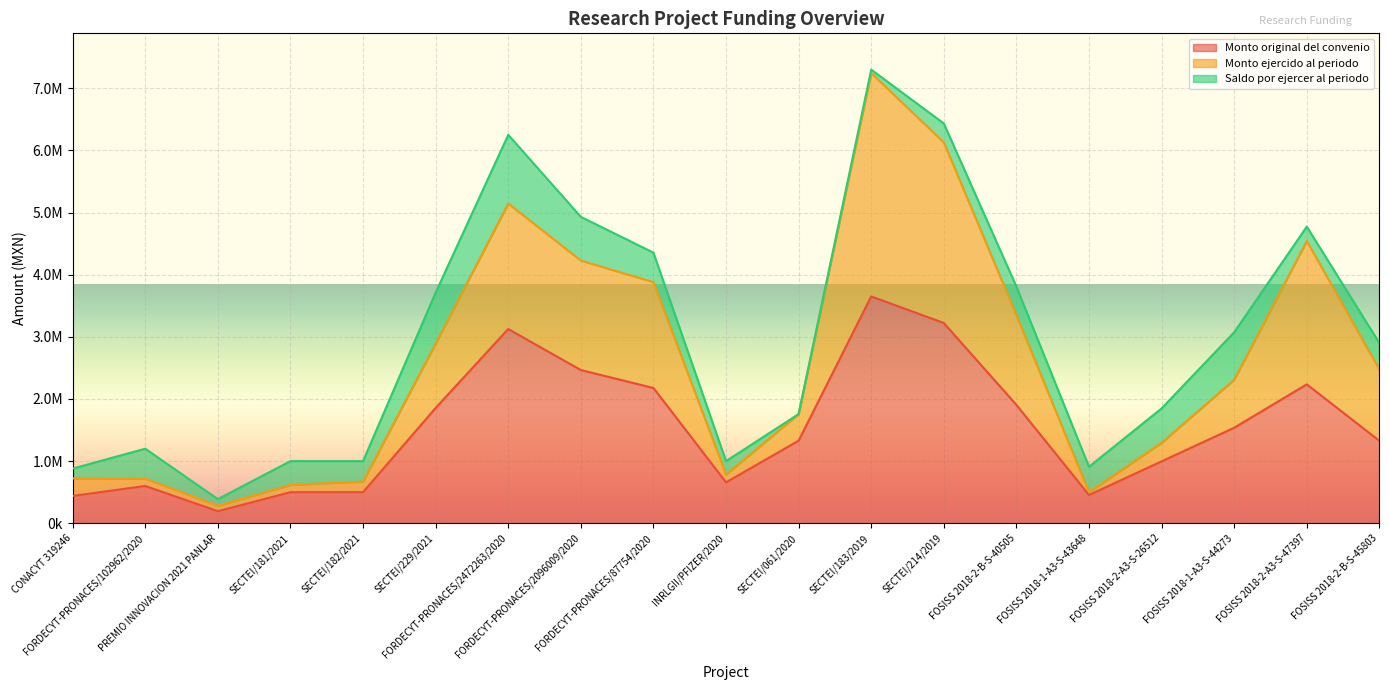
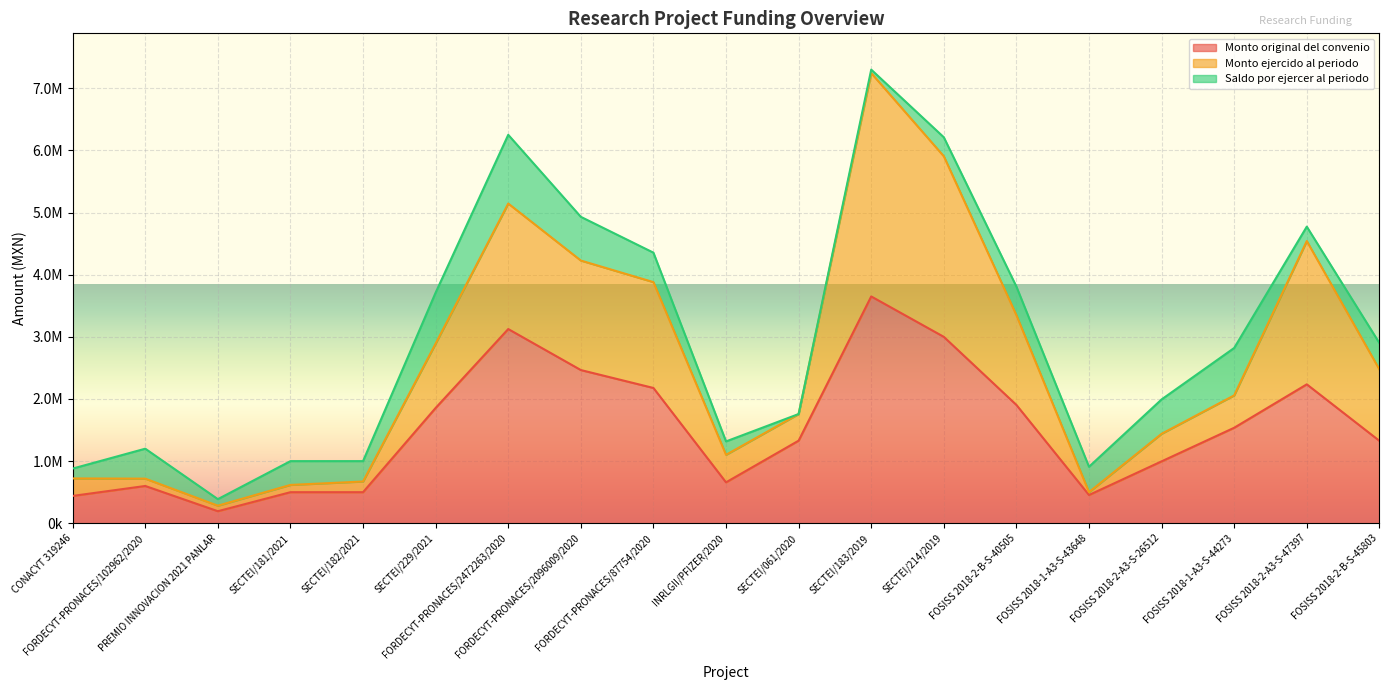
  {
    "Monto original del convenio": {
      "CONACYT 319246": 400000,
      "FORDECYT-PRONACES/102962/2020": 600000,
      "PREMIO INNOVACION 2021 PANLAR": 200000,
      "SECTEI/181/2021": 500000,
      "SECTEI/182/2021": 500000,
      "SECTEI/229/2021": 1900000,
      "FORDECYT-PRONACES/2472263/2020": 3100000,
      "FORDECYT-PRONACES/2096009/2020": 2500000,
      "FORDECYT-PRONACES/87754/2020": 2200000,
      "INRLGII/PFIZER/2020": 700000,
      "SECTEI/061/2020": 1300000,
      "SECTEI/183/2019": 3700000,
-     "SECTEI/214/2019": 3200000,
+     "SECTEI/214/2019": 3000000,
      "FOSISS 2018-2-B-S-40505": 1900000,
      "FOSISS 2018-1-A3-S-43648": 500000,
      "FOSISS 2018-2-A3-S-26512": 1000000,
      "FOSISS 2018-1-A3-S-44273": 1500000,
      "FOSISS 2018-2-A3-S-47397": 2200000,
      "FOSISS 2018-2-B-S-45803": 1300000
    },
    "Monto ejercido al periodo": {
      "CONACYT 319246": 300000,
      "FORDECYT-PRONACES/102962/2020": 100000,
      "PREMIO INNOVACION 2021 PANLAR": 100000,
      "SECTEI/181/2021": 100000,
      "SECTEI/182/2021": 200000,
      "SECTEI/229/2021": 1000000,
      "FORDECYT-PRONACES/2472263/2020": 2000000,
      "FORDECYT-PRONACES/2096009/2020": 1800000,
      "FORDECYT-PRONACES/87754/2020": 1700000,
-     "INRLGII/PFIZER/2020": 100000,
+     "INRLGII/PFIZER/2020": 400000,
      "SECTEI/183/2019": 3600000,
      "SECTEI/214/2019": 2900000,
      "FOSISS 2018-2-B-S-40505": 1400000,
      "FOSISS 2018-1-A3-S-43648": 0,
-     "FOSISS 2018-2-A3-S-26512": 300000,
-     "FOSISS 2018-1-A3-S-44273": 800000,
+     "FOSISS 2018-2-A3-S-26512": 400000,
+     "FOSISS 2018-1-A3-S-44273": 500000,
      "FOSISS 2018-2-A3-S-47397": 2300000,
      "FOSISS 2018-2-B-S-45803": 1100000
    },
    "Saldo por ejercer al periodo": {
      "CONACYT 319246": 200000,
      "FORDECYT-PRONACES/102962/2020": 500000,
      "PREMIO INNOVACION 2021 PANLAR": 100000,
      "SECTEI/181/2021": 400000,
      "SECTEI/182/2021": 300000,
      "SECTEI/229/2021": 800000,
      "FORDECYT-PRONACES/2472263/2020": 1100000,
      "FORDECYT-PRONACES/2096009/2020": 700000,
      "FORDECYT-PRONACES/87754/2020": 500000,
      "INRLGII/PFIZER/2020": 200000,
      "SECTEI/183/2019": 100000,
      "SECTEI/214/2019": 300000,
      "FOSISS 2018-2-B-S-40505": 500000,
      "FOSISS 2018-1-A3-S-43648": 400000,
      "FOSISS 2018-2-A3-S-26512": 600000,
      "FOSISS 2018-1-A3-S-44273": 800000,
      "FOSISS 2018-2-A3-S-47397": 200000,
      "FOSISS 2018-2-B-S-45803": 400000
    }
  }
